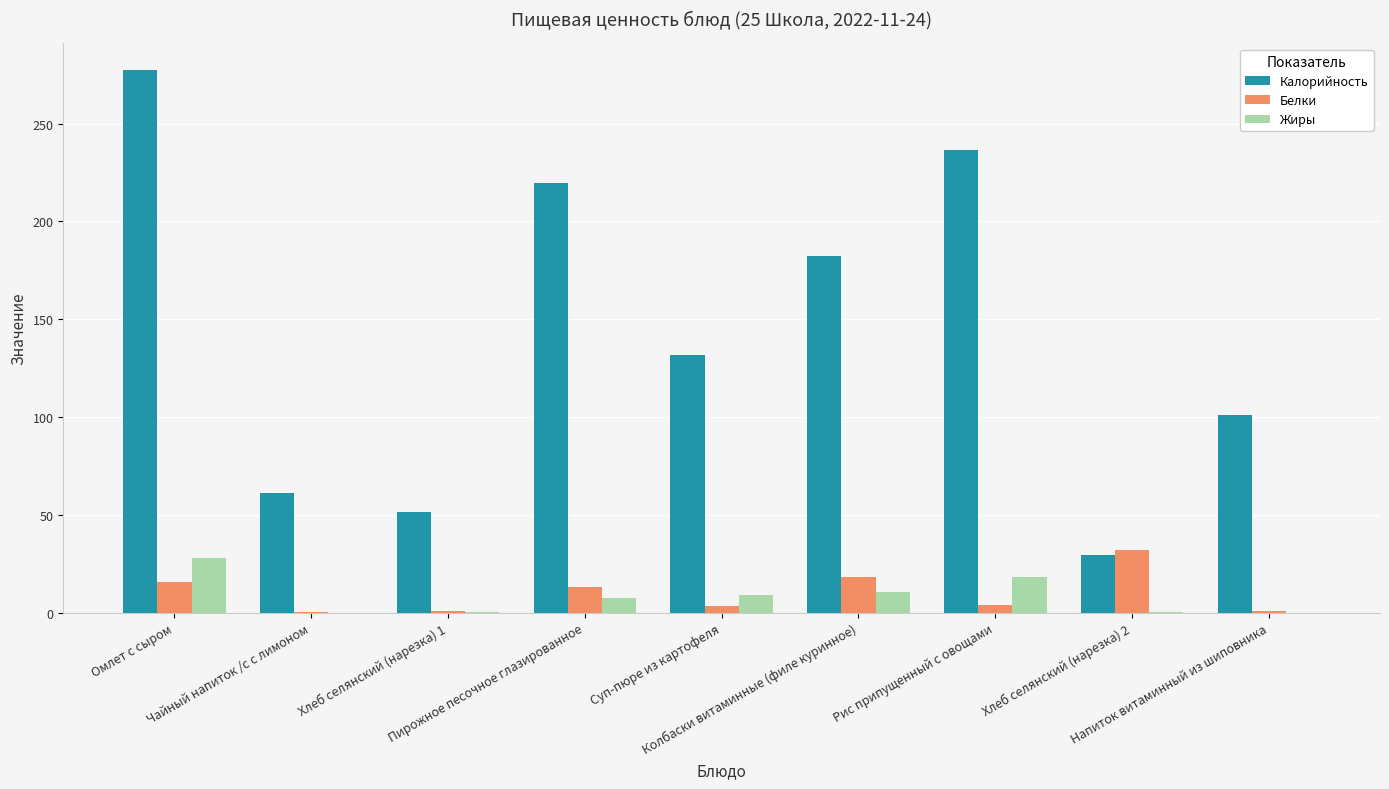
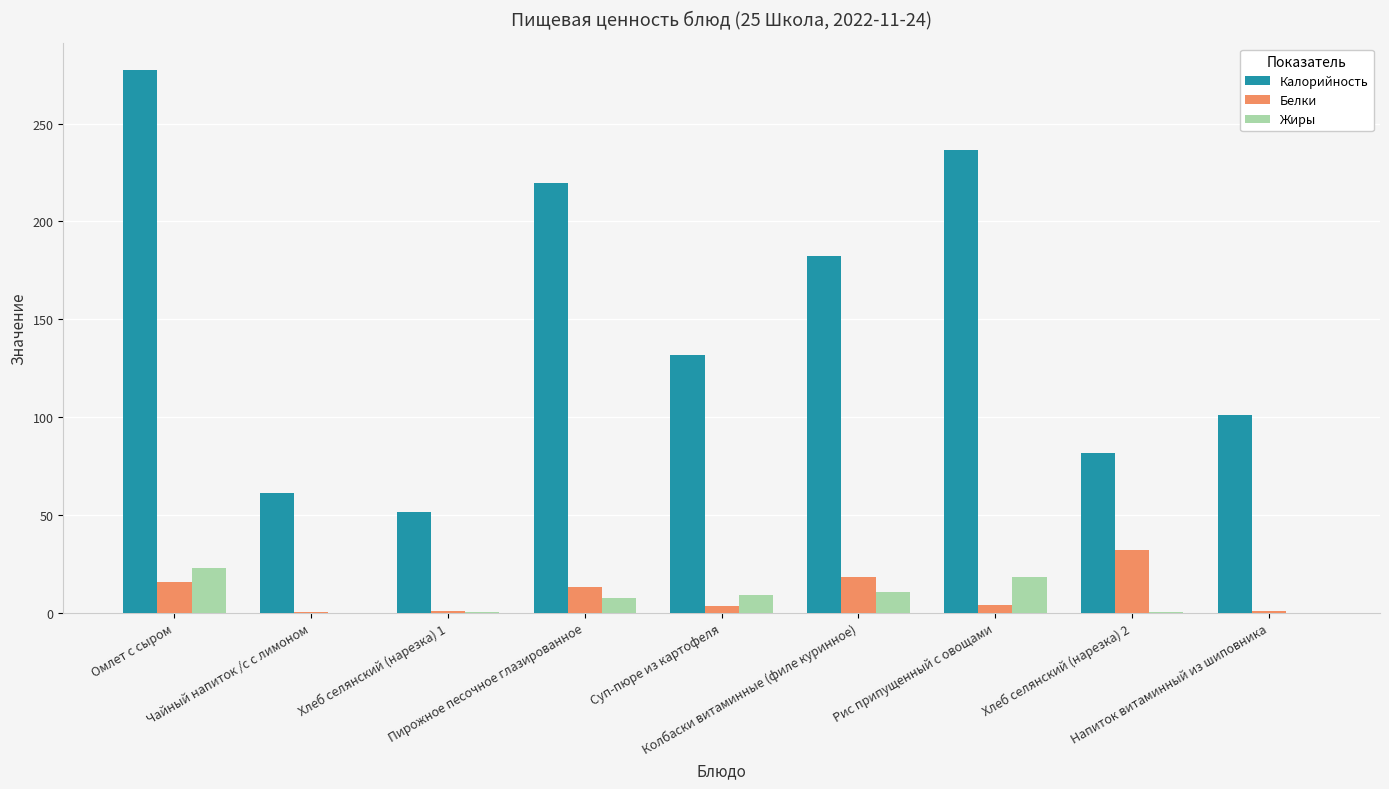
  {
    "Калорийность": {
      "Омлет с сыром": 277,
      "Чайный напиток /с с лимоном": 61,
      "Хлеб селянский (нарезка) 1": 52,
      "Пирожное песочное глазированное": 220,
      "Суп-пюре из картофеля": 132,
      "Колбаски витаминные (филе куринное)": 183,
      "Рис припущенный с овощами": 237,
-     "Хлеб селянский (нарезка) 2": 29,
+     "Хлеб селянский (нарезка) 2": 82,
      "Напиток витаминный из шиповника": 101
    },
    "Белки": {
      "Омлет с сыром": 15,
      "Пирожное песочное глазированное": 13,
      "Суп-пюре из картофеля": 4,
      "Колбаски витаминные (филе куринное)": 18,
      "Рис припущенный с овощами": 4,
      "Хлеб селянский (нарезка) 2": 32
    },
    "Жиры": {
-     "Омлет с сыром": 28,
+     "Омлет с сыром": 23,
      "Пирожное песочное глазированное": 8,
      "Суп-пюре из картофеля": 9,
      "Колбаски витаминные (филе куринное)": 11,
      "Рис припущенный с овощами": 18,
      "Напиток витаминный из шиповника": 0
    }
  }
